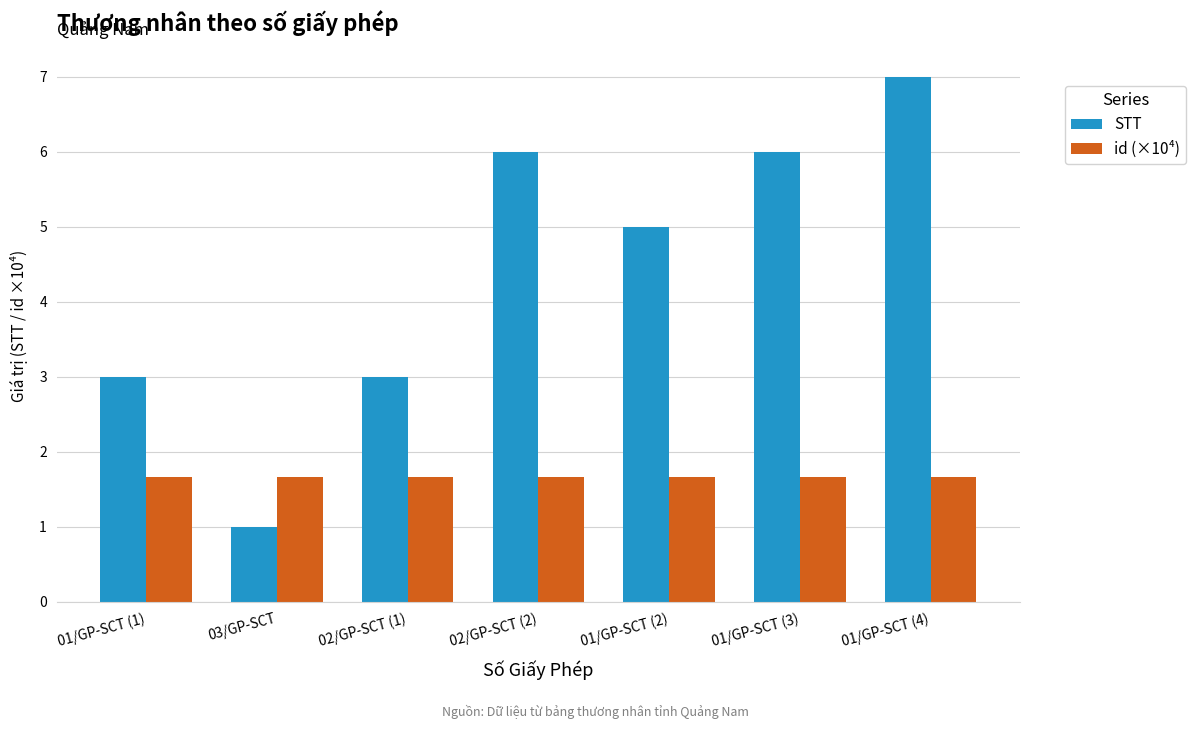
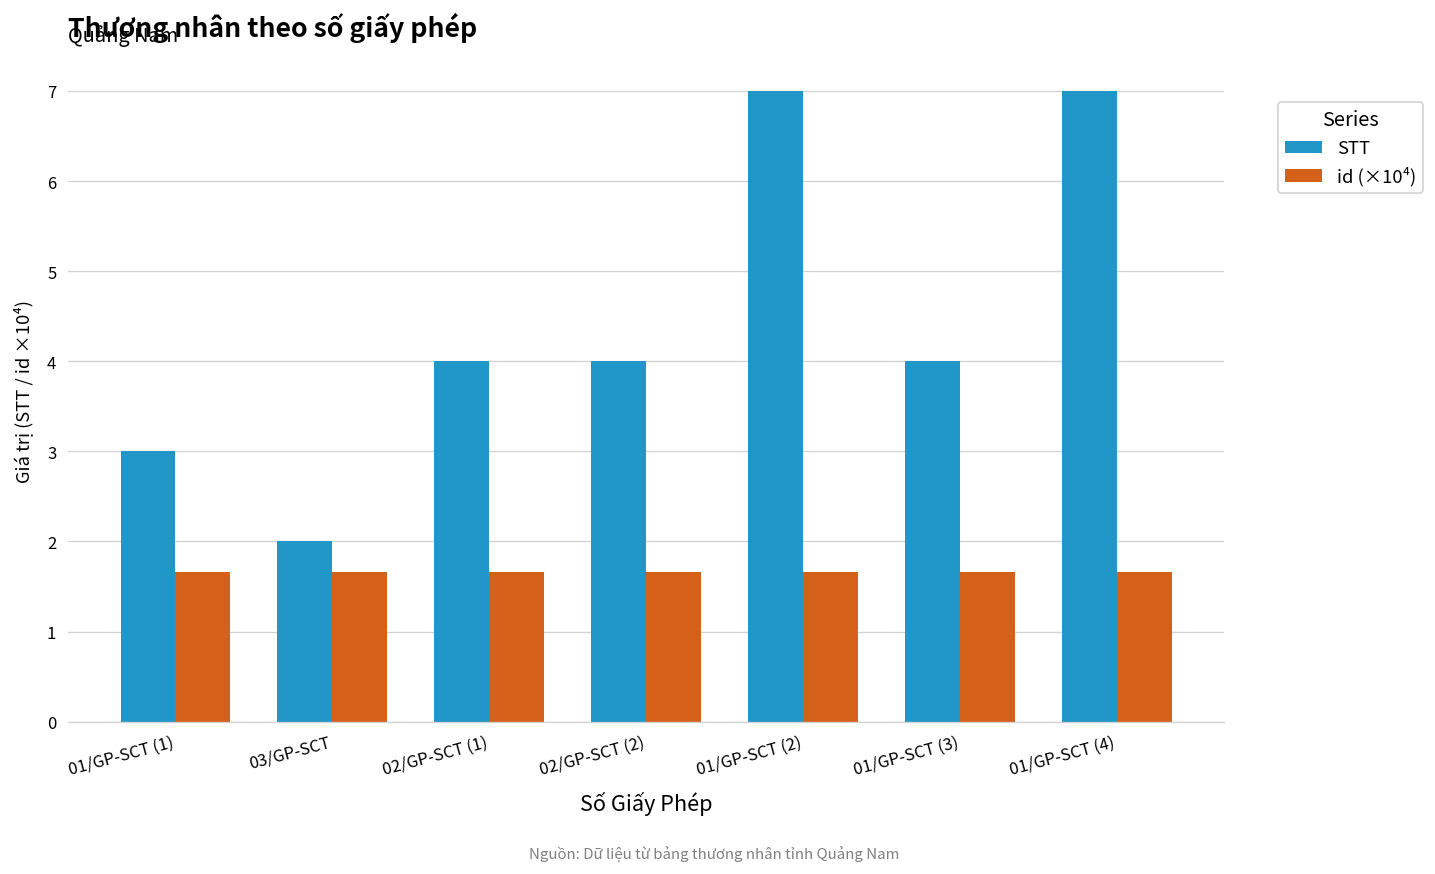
  {
    "STT": {
      "01/GP-SCT (1)": 3,
-     "03/GP-SCT": 1,
-     "02/GP-SCT (1)": 3,
-     "02/GP-SCT (2)": 6,
-     "01/GP-SCT (2)": 5,
-     "01/GP-SCT (3)": 6,
+     "03/GP-SCT": 2,
+     "02/GP-SCT (1)": 4,
+     "02/GP-SCT (2)": 4,
+     "01/GP-SCT (2)": 7,
+     "01/GP-SCT (3)": 4,
      "01/GP-SCT (4)": 7
    },
    "id (×10⁴)": {
      "01/GP-SCT (1)": 1.7,
      "03/GP-SCT": 1.7,
      "02/GP-SCT (1)": 1.7,
      "02/GP-SCT (2)": 1.7,
      "01/GP-SCT (2)": 1.7,
      "01/GP-SCT (3)": 1.7,
      "01/GP-SCT (4)": 1.7
    }
  }
